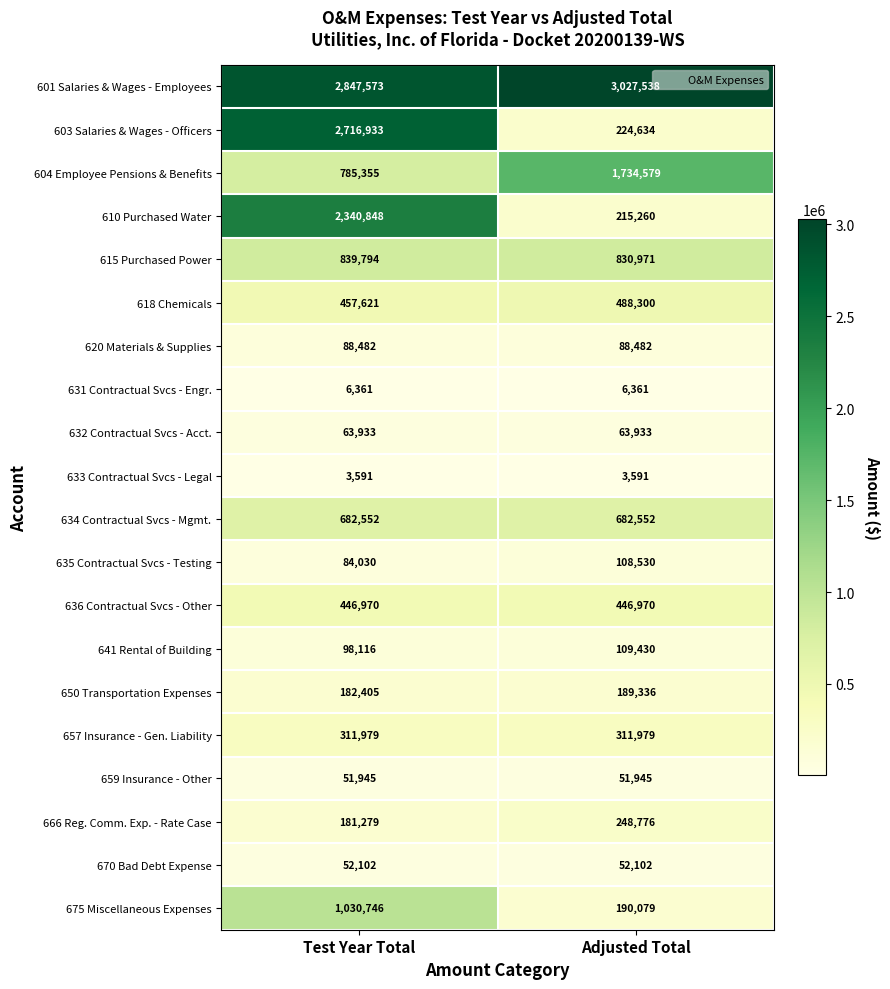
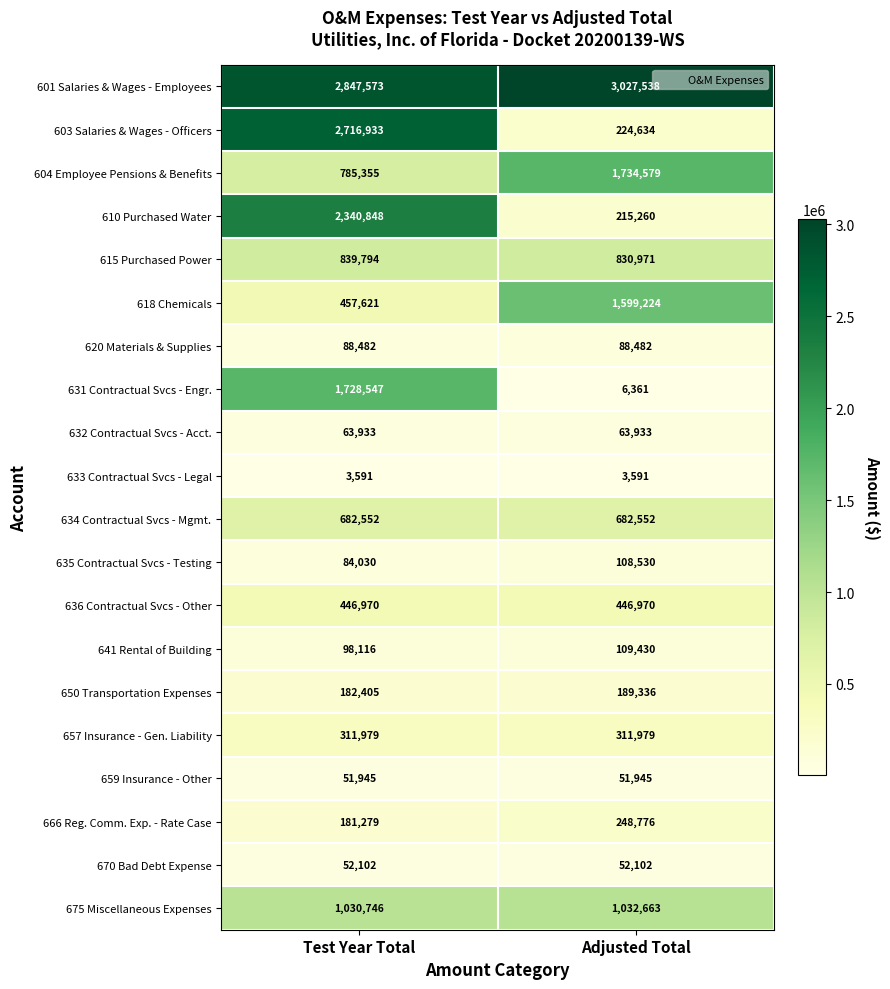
  {
    "601 Salaries & Wages - Employees": {
      "Test Year Total": "2,847,573"
    },
    "603 Salaries & Wages - Officers": {
      "Test Year Total": "2,716,933",
      "Adjusted Total": "224,634"
    },
    "604 Employee Pensions & Benefits": {
      "Test Year Total": "785,355",
      "Adjusted Total": "1,734,579"
    },
    "610 Purchased Water": {
      "Test Year Total": "2,340,848",
      "Adjusted Total": "215,260"
    },
    "615 Purchased Power": {
      "Test Year Total": "839,794",
      "Adjusted Total": "830,971"
    },
    "618 Chemicals": {
      "Test Year Total": "457,621",
-     "Adjusted Total": "488,300"
+     "Adjusted Total": "1,599,224"
    },
    "620 Materials & Supplies": {
      "Test Year Total": "88,482",
      "Adjusted Total": "88,482"
    },
    "631 Contractual Svcs - Engr.": {
-     "Test Year Total": "6,361",
+     "Test Year Total": "1,728,547",
      "Adjusted Total": "6,361"
    },
    "632 Contractual Svcs - Acct.": {
      "Test Year Total": "63,933",
      "Adjusted Total": "63,933"
    },
    "633 Contractual Svcs - Legal": {
      "Test Year Total": "3,591",
      "Adjusted Total": "3,591"
    },
    "634 Contractual Svcs - Mgmt.": {
      "Test Year Total": "682,552",
      "Adjusted Total": "682,552"
    },
    "635 Contractual Svcs - Testing": {
      "Test Year Total": "84,030",
      "Adjusted Total": "108,530"
    },
    "636 Contractual Svcs - Other": {
      "Test Year Total": "446,970",
      "Adjusted Total": "446,970"
    },
    "641 Rental of Building": {
      "Test Year Total": "98,116",
      "Adjusted Total": "109,430"
    },
    "650 Transportation Expenses": {
      "Test Year Total": "182,405",
      "Adjusted Total": "189,336"
    },
    "657 Insurance - Gen. Liability": {
      "Test Year Total": "311,979",
      "Adjusted Total": "311,979"
    },
    "659 Insurance - Other": {
      "Test Year Total": "51,945",
      "Adjusted Total": "51,945"
    },
    "666 Reg. Comm. Exp. - Rate Case": {
      "Test Year Total": "181,279",
      "Adjusted Total": "248,776"
    },
    "670 Bad Debt Expense": {
      "Test Year Total": "52,102",
      "Adjusted Total": "52,102"
    },
    "675 Miscellaneous Expenses": {
      "Test Year Total": "1,030,746",
-     "Adjusted Total": "190,079"
+     "Adjusted Total": "1,032,663"
    }
  }
